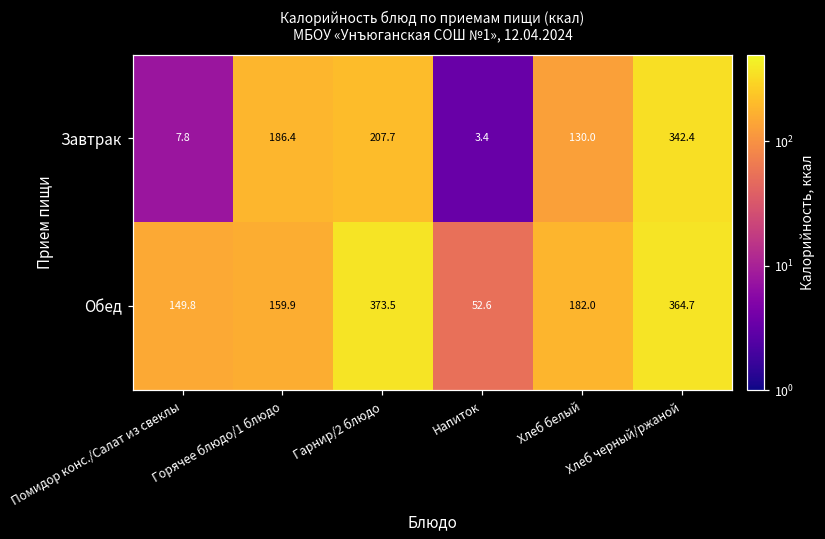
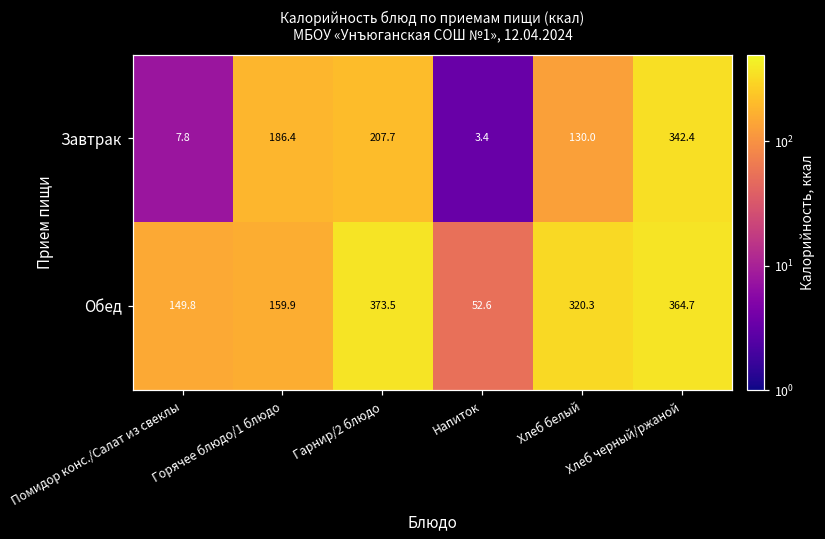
  {
    "Завтрак": {
      "Помидор конс./Салат из свеклы": 7.8,
      "Горячее блюдо/1 блюдо": 186.4,
      "Гарнир/2 блюдо": 207.7,
      "Напиток": 3.4,
      "Хлеб белый": 130.0,
      "Хлеб черный/ржаной": 342.4
    },
    "Обед": {
      "Помидор конс./Салат из свеклы": 149.8,
      "Горячее блюдо/1 блюдо": 159.9,
      "Гарнир/2 блюдо": 373.5,
      "Напиток": 52.6,
-     "Хлеб белый": 182.0,
+     "Хлеб белый": 320.3,
      "Хлеб черный/ржаной": 364.7
    }
  }
